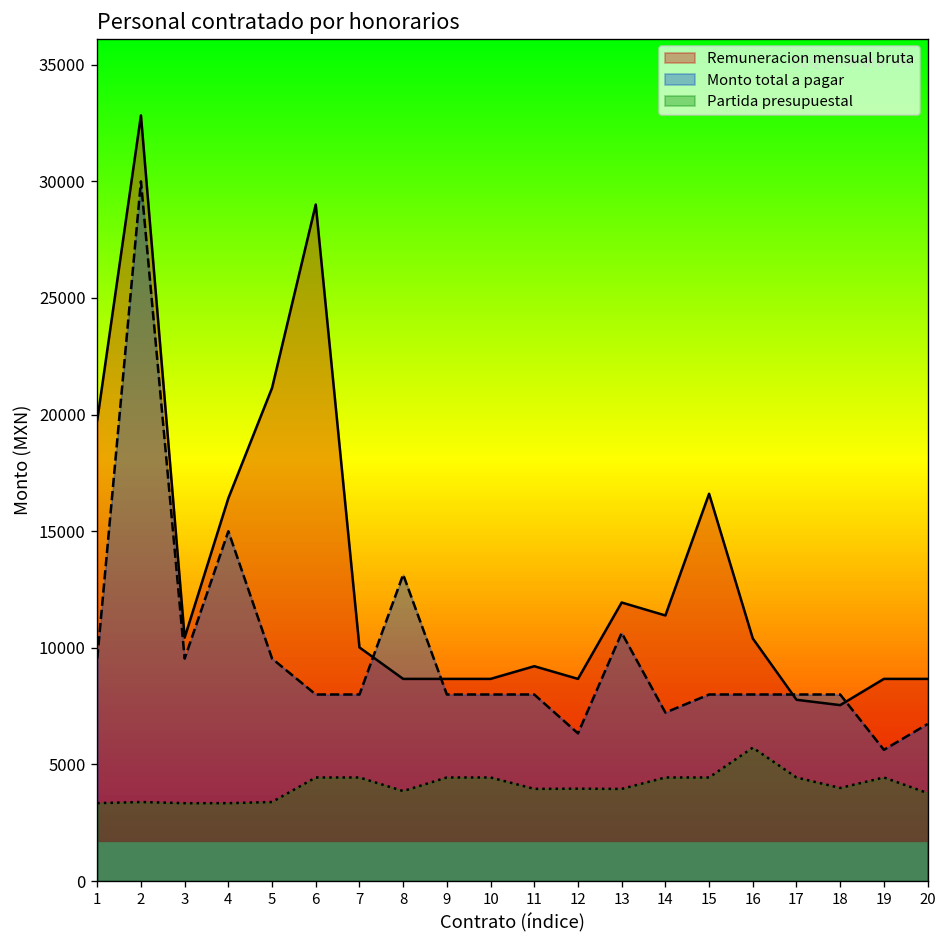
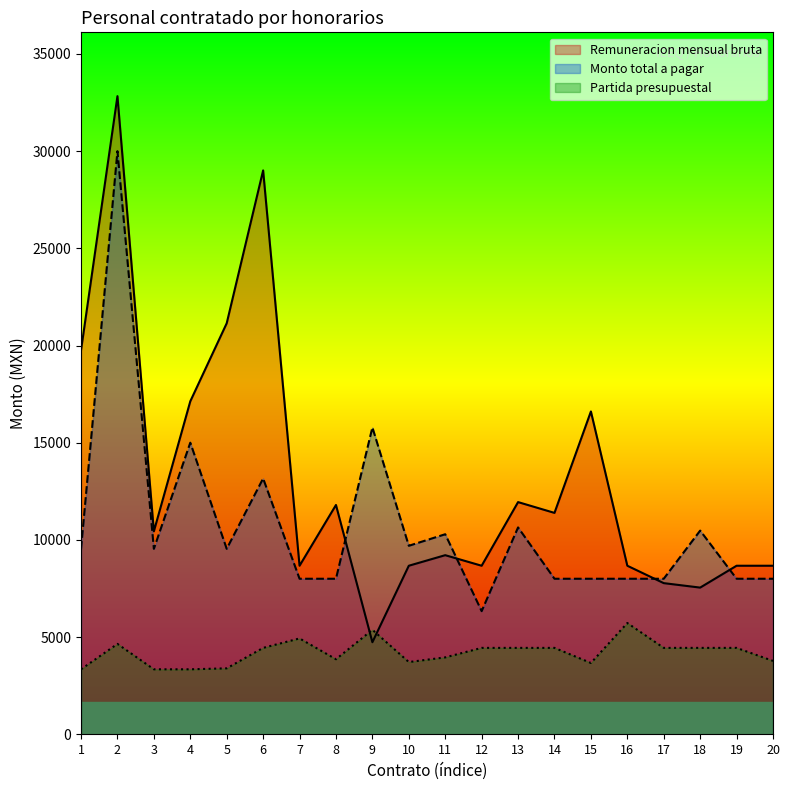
  {
    "Remuneracion mensual bruta": {
      "1": 19800,
      "2": 32800,
      "3": 10400,
-     "4": 16400,
+     "4": 17100,
      "5": 21100,
      "6": 29000,
-     "7": 10000,
-     "8": 8700,
-     "9": 8700,
+     "7": 8700,
+     "8": 11800,
+     "9": 4700,
      "10": 8700,
      "11": 9200,
      "12": 8700,
      "13": 11900,
      "14": 11400,
      "15": 16600,
-     "16": 10400,
+     "16": 8700,
      "17": 7800,
      "18": 7500,
      "19": 8700,
      "20": 8700
    },
    "Monto total a pagar": {
      "1": 9500,
      "2": 30000,
      "3": 9500,
      "4": 15000,
      "5": 9500,
-     "6": 8000,
+     "6": 13200,
      "7": 8000,
-     "8": 13100,
-     "9": 8000,
-     "10": 8000,
-     "11": 8000,
+     "8": 8000,
+     "9": 15800,
+     "10": 9700,
+     "11": 10300,
      "12": 6300,
      "13": 10600,
-     "14": 7200,
+     "14": 8000,
      "15": 8000,
      "16": 8000,
      "17": 8000,
-     "18": 8000,
-     "19": 5600,
-     "20": 6700
+     "18": 10500,
+     "19": 8000,
+     "20": 8000
    },
    "Partida presupuestal": {
      "1": 3300,
-     "2": 3400,
+     "2": 4600,
      "3": 3300,
      "4": 3300,
      "5": 3400,
      "6": 4400,
-     "7": 4400,
+     "7": 4900,
      "8": 3900,
-     "9": 4400,
-     "10": 4400,
+     "9": 5400,
+     "10": 3700,
      "11": 4000,
-     "12": 4000,
-     "13": 4000,
+     "12": 4400,
+     "13": 4400,
      "14": 4400,
-     "15": 4400,
+     "15": 3700,
      "16": 5700,
      "17": 4400,
-     "18": 4000,
+     "18": 4400,
      "19": 4400,
      "20": 3800
    }
  }
